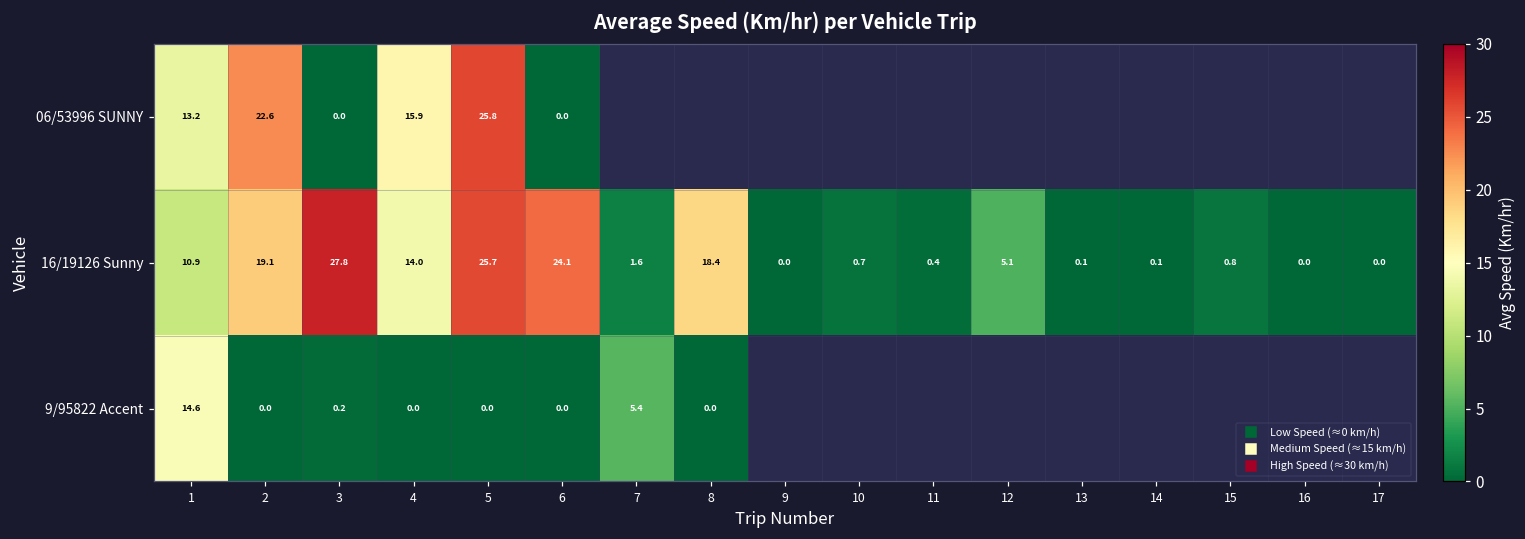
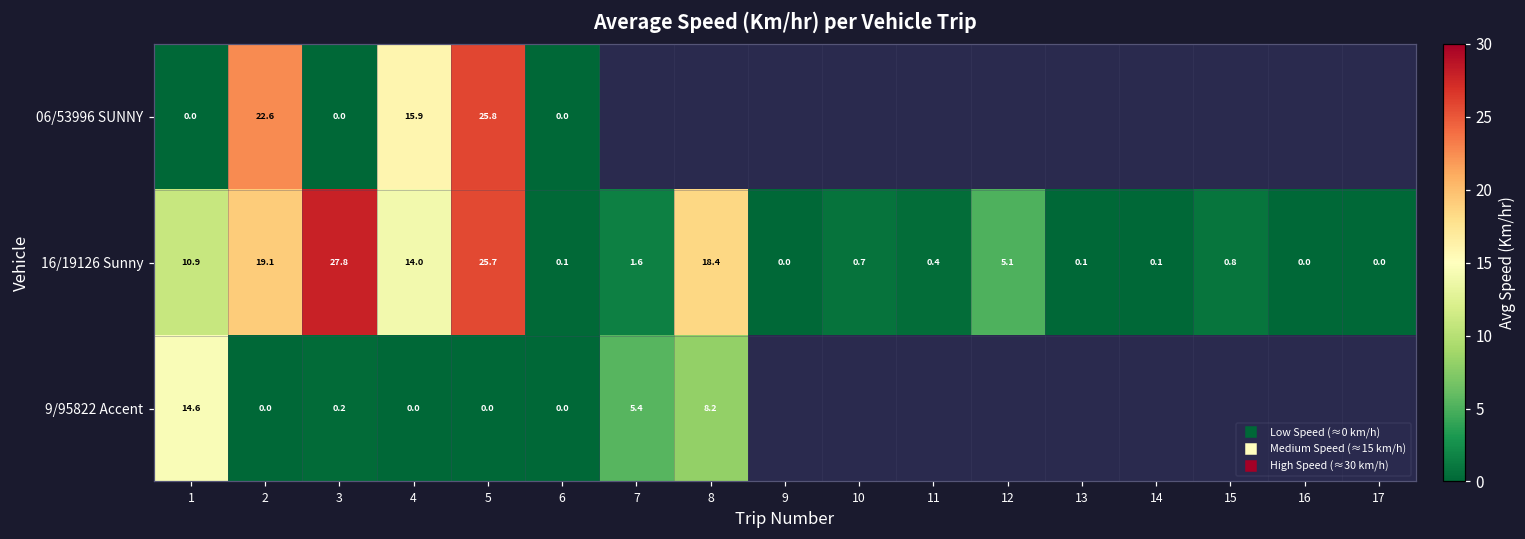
  {
    "06/53996 SUNNY": {
-     "1": 13.2,
+     "1": 0.0,
      "2": 22.6,
      "3": 0.0,
      "4": 15.9,
      "5": 25.8,
      "6": 0.0
    },
    "16/19126 Sunny": {
      "1": 10.9,
      "2": 19.1,
      "3": 27.8,
      "4": 14.0,
      "5": 25.7,
-     "6": 24.1,
+     "6": 0.1,
      "7": 1.6,
      "8": 18.4,
      "9": 0.0,
      "10": 0.7,
      "11": 0.4,
      "12": 5.1,
      "13": 0.1,
      "14": 0.1,
      "15": 0.8,
      "16": 0.0,
      "17": 0.0
    },
    "9/95822 Accent": {
      "1": 14.6,
      "2": 0.0,
      "3": 0.2,
      "4": 0.0,
      "5": 0.0,
      "6": 0.0,
      "7": 5.4,
-     "8": 0.0
+     "8": 8.2
    }
  }
